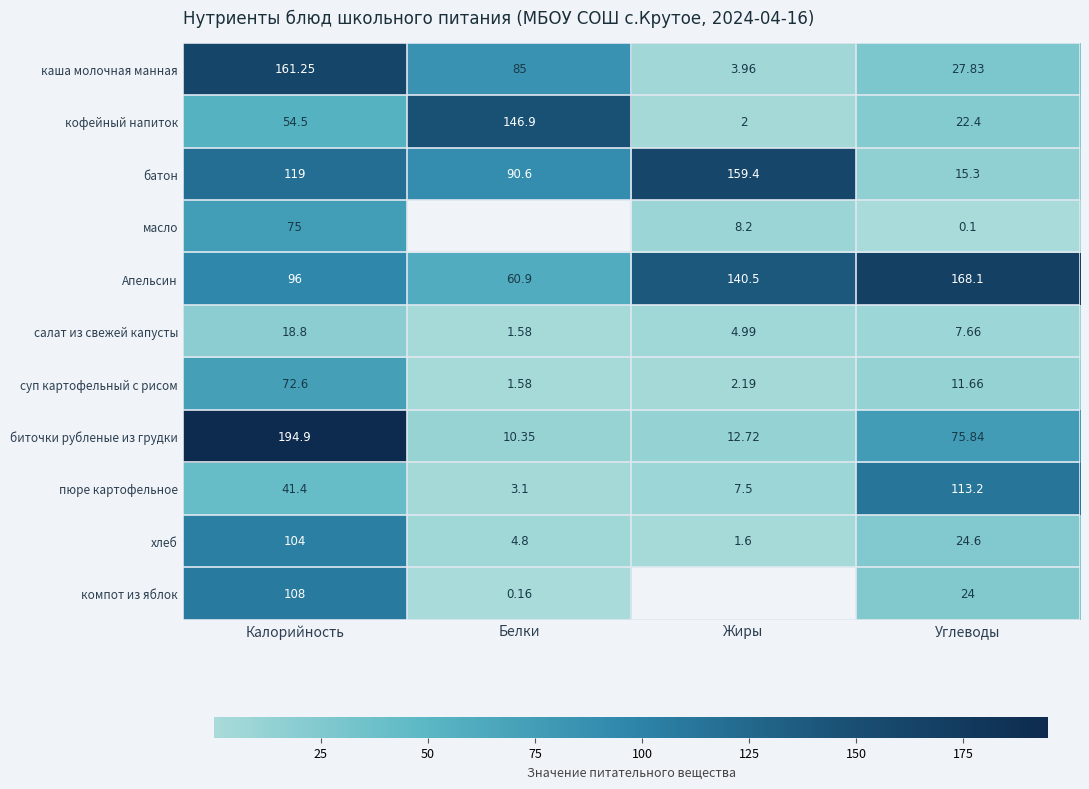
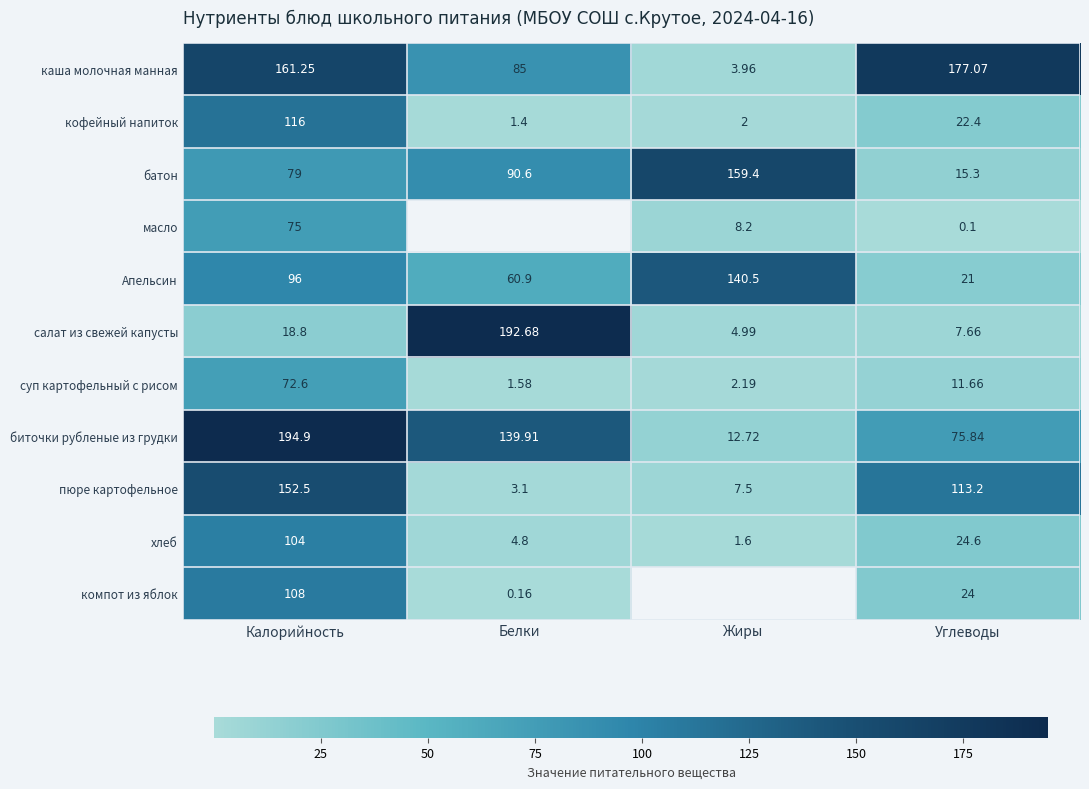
  {
    "каша молочная манная": {
      "Калорийность": 161.25,
      "Белки": 85,
      "Жиры": 3.96,
-     "Углеводы": 27.83
+     "Углеводы": 177.07
    },
    "кофейный напиток": {
-     "Калорийность": 54.5,
-     "Белки": 146.9,
+     "Калорийность": 116,
+     "Белки": 1.4,
      "Жиры": 2,
      "Углеводы": 22.4
    },
    "батон": {
-     "Калорийность": 119,
+     "Калорийность": 79,
      "Белки": 90.6,
      "Жиры": 159.4,
      "Углеводы": 15.3
    },
    "масло": {
      "Калорийность": 75,
      "Жиры": 8.2,
      "Углеводы": 0.1
    },
    "Апельсин": {
      "Калорийность": 96,
      "Белки": 60.9,
      "Жиры": 140.5,
-     "Углеводы": 168.1
+     "Углеводы": 21
    },
    "салат из свежей капусты": {
      "Калорийность": 18.8,
-     "Белки": 1.58,
+     "Белки": 192.68,
      "Жиры": 4.99,
      "Углеводы": 7.66
    },
    "суп картофельный с рисом": {
      "Калорийность": 72.6,
      "Белки": 1.58,
      "Жиры": 2.19,
      "Углеводы": 11.66
    },
    "биточки рубленые из грудки": {
      "Калорийность": 194.9,
-     "Белки": 10.35,
+     "Белки": 139.91,
      "Жиры": 12.72,
      "Углеводы": 75.84
    },
    "пюре картофельное": {
-     "Калорийность": 41.4,
+     "Калорийность": 152.5,
      "Белки": 3.1,
      "Жиры": 7.5,
      "Углеводы": 113.2
    },
    "хлеб": {
      "Калорийность": 104,
      "Белки": 4.8,
      "Жиры": 1.6,
      "Углеводы": 24.6
    },
    "компот из яблок": {
      "Калорийность": 108,
      "Белки": 0.16,
      "Углеводы": 24
    }
  }
